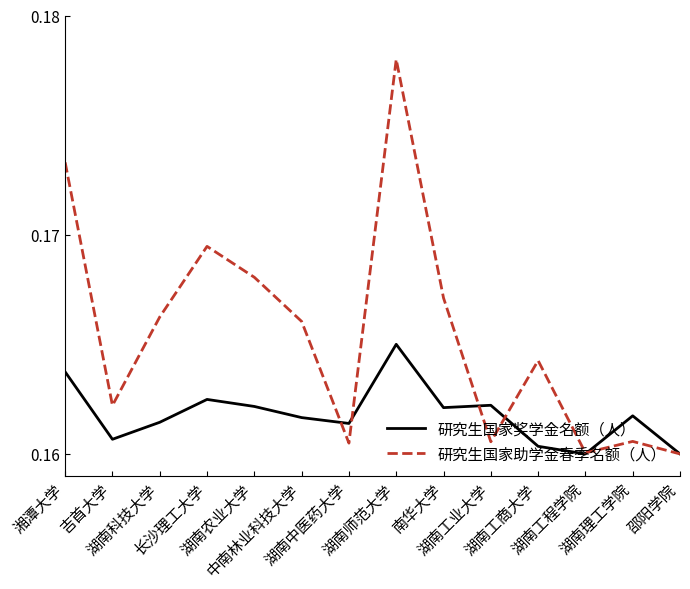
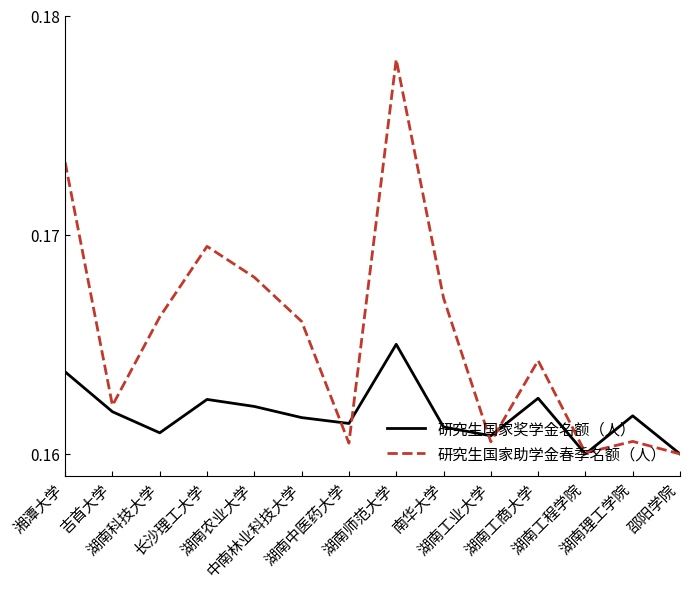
  {
    "研究生国家奖学金名额（人）": {
      "湘潭大学": 0.1637,
-     "吉首大学": 0.1607,
-     "湖南科技大学": 0.1614,
+     "吉首大学": 0.1619,
+     "湖南科技大学": 0.1610,
      "长沙理工大学": 0.1625,
      "湖南农业大学": 0.1622,
      "中南林业科技大学": 0.1617,
      "湖南中医药大学": 0.1614,
      "湖南师范大学": 0.1650,
-     "南华大学": 0.1621,
-     "湖南工业大学": 0.1622,
-     "湖南工商大学": 0.1603,
+     "南华大学": 0.1612,
+     "湖南工业大学": 0.1608,
+     "湖南工商大学": 0.1625,
      "湖南理工学院": 0.1617
    },
    "研究生国家助学金春季名额（人）": {
      "湘潭大学": 0.1733,
      "吉首大学": 0.1622,
      "湖南科技大学": 0.1662,
      "长沙理工大学": 0.1695,
      "湖南农业大学": 0.1681,
      "中南林业科技大学": 0.1660,
      "湖南中医药大学": 0.1605,
      "湖南师范大学": 0.1780,
      "南华大学": 0.1671,
      "湖南工业大学": 0.1606,
      "湖南工商大学": 0.1643,
      "湖南理工学院": 0.1606
    }
  }
